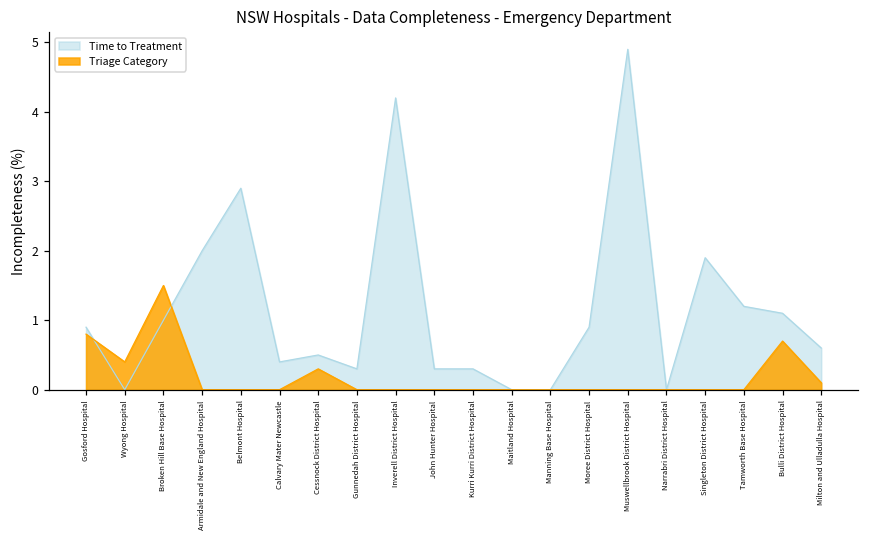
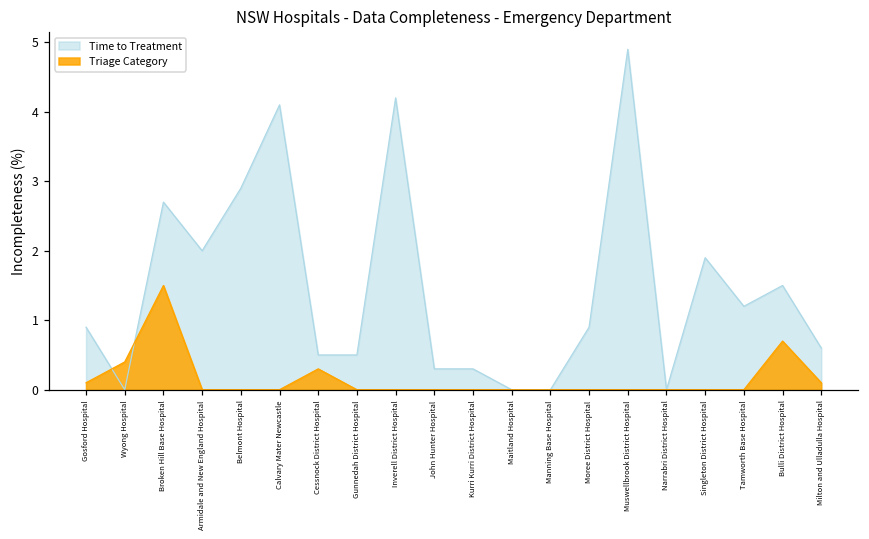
  {
    "Time to Treatment": {
      "Gosford Hospital": 0.9,
      "Wyong Hospital": 0.0,
-     "Broken Hill Base Hospital": 1.0,
+     "Broken Hill Base Hospital": 2.7,
      "Armidale and New England Hospital": 2.0,
      "Belmont Hospital": 2.9,
-     "Calvary Mater Newcastle": 0.4,
+     "Calvary Mater Newcastle": 4.1,
      "Cessnock District Hospital": 0.5,
-     "Gunnedah District Hospital": 0.3,
+     "Gunnedah District Hospital": 0.5,
      "Inverell District Hospital": 4.2,
      "John Hunter Hospital": 0.3,
      "Kurri Kurri District Hospital": 0.3,
      "Moree District Hospital": 0.9,
      "Muswellbrook District Hospital": 4.9,
      "Singleton District Hospital": 1.9,
      "Tamworth Base Hospital": 1.2,
-     "Bulli District Hospital": 1.1,
+     "Bulli District Hospital": 1.5,
      "Milton and Ulladulla Hospital": 0.6
    },
    "Triage Category": {
-     "Gosford Hospital": 0.8,
+     "Gosford Hospital": 0.1,
      "Wyong Hospital": 0.4,
      "Broken Hill Base Hospital": 1.5,
      "Armidale and New England Hospital": 0.0,
      "Belmont Hospital": 0.0,
      "Calvary Mater Newcastle": 0.0,
      "Cessnock District Hospital": 0.3,
      "Gunnedah District Hospital": 0.0,
      "Inverell District Hospital": 0.0,
      "John Hunter Hospital": 0.0,
      "Kurri Kurri District Hospital": 0.0,
      "Moree District Hospital": 0.0,
      "Muswellbrook District Hospital": 0.0,
      "Singleton District Hospital": 0.0,
      "Tamworth Base Hospital": 0.0,
      "Bulli District Hospital": 0.7,
      "Milton and Ulladulla Hospital": 0.1
    }
  }
